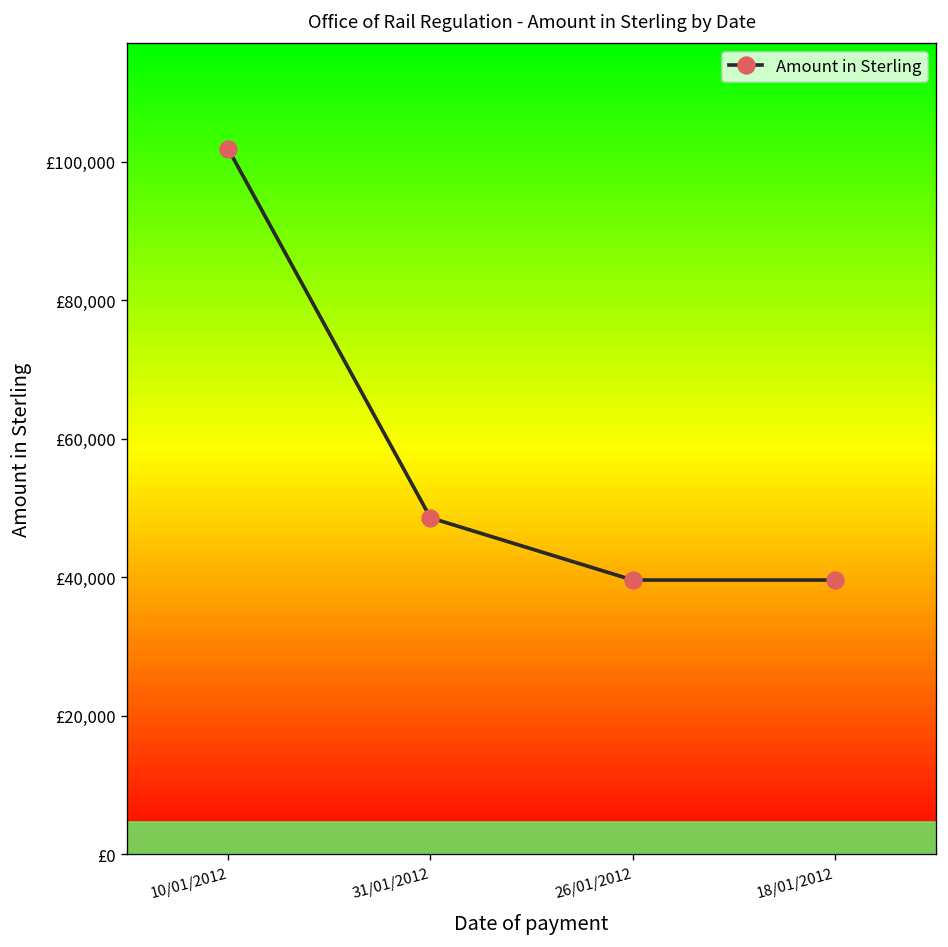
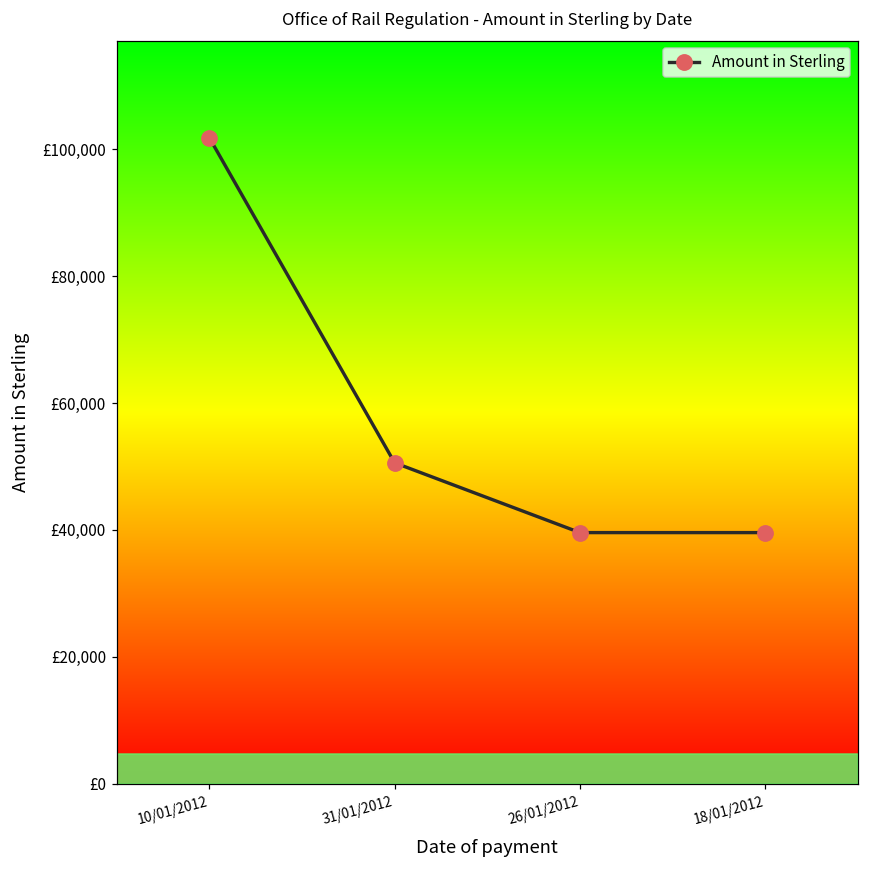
  {
    "10/01/2012": "£102,000",
-   "31/01/2012": "£49,000",
+   "31/01/2012": "£51,000",
    "26/01/2012": "£40,000",
    "18/01/2012": "£40,000"
  }
